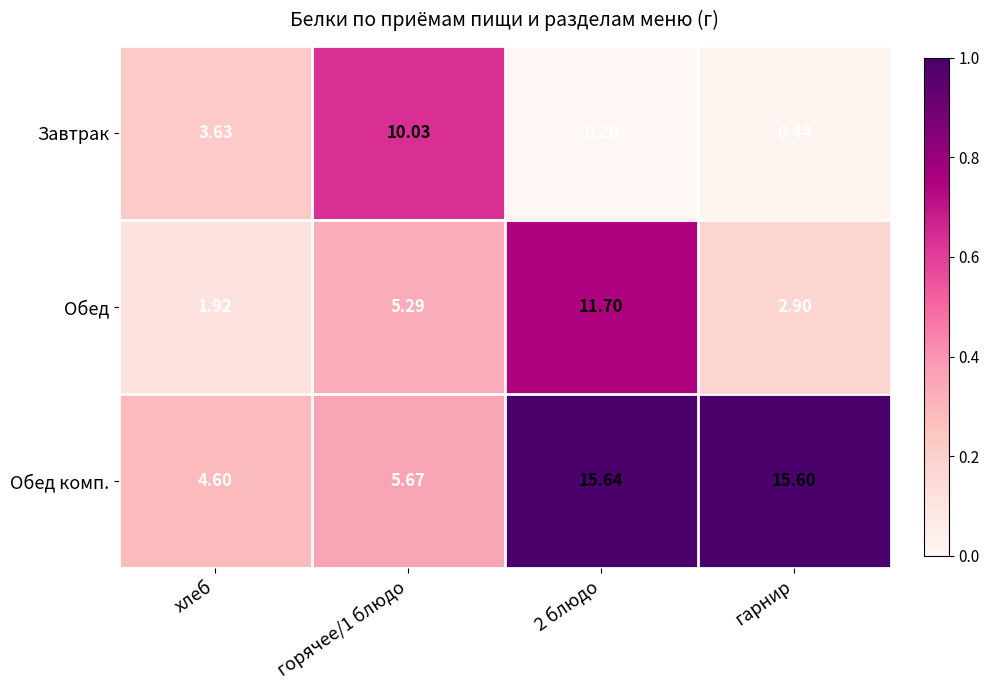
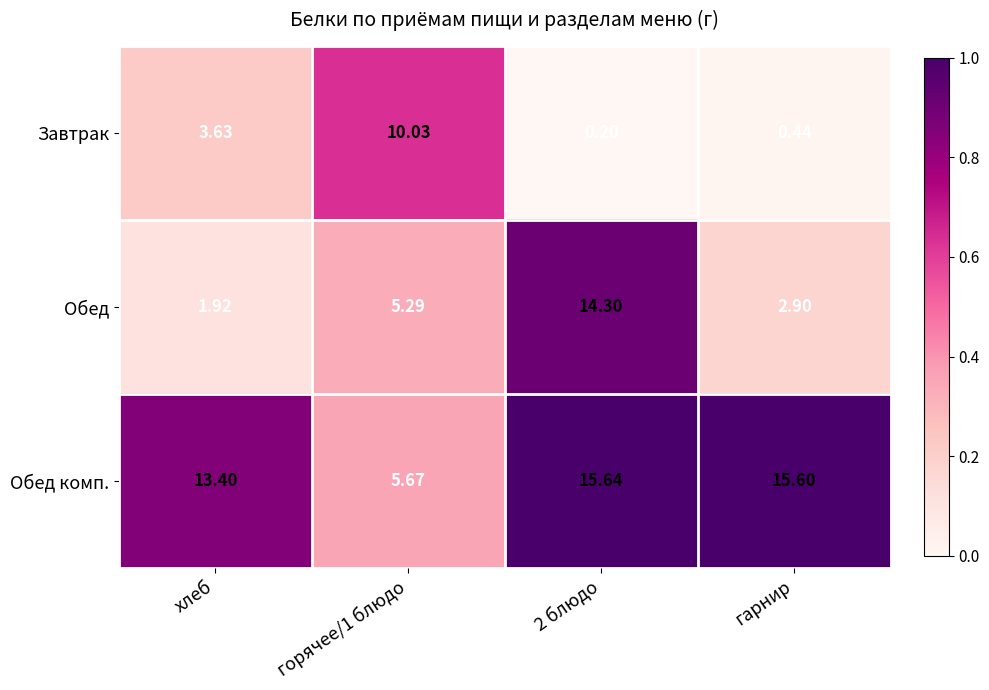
  {
    "Завтрак": {
      "хлеб": 3.63,
      "горячее/1 блюдо": 10.03
    },
    "Обед": {
      "горячее/1 блюдо": 5.29,
-     "2 блюдо": 11.70
+     "2 блюдо": 14.30
    },
    "Обед комп.": {
-     "хлеб": 4.60,
+     "хлеб": 13.40,
      "горячее/1 блюдо": 5.67,
      "2 блюдо": 15.64,
      "гарнир": 15.60
    }
  }
